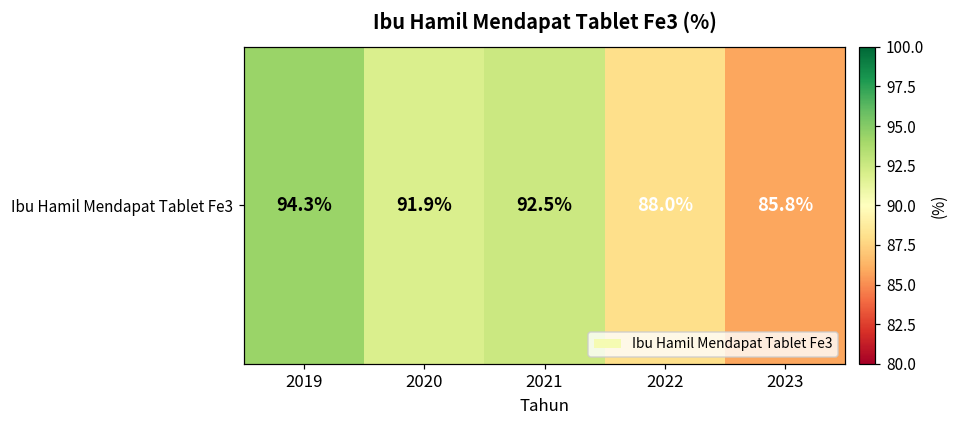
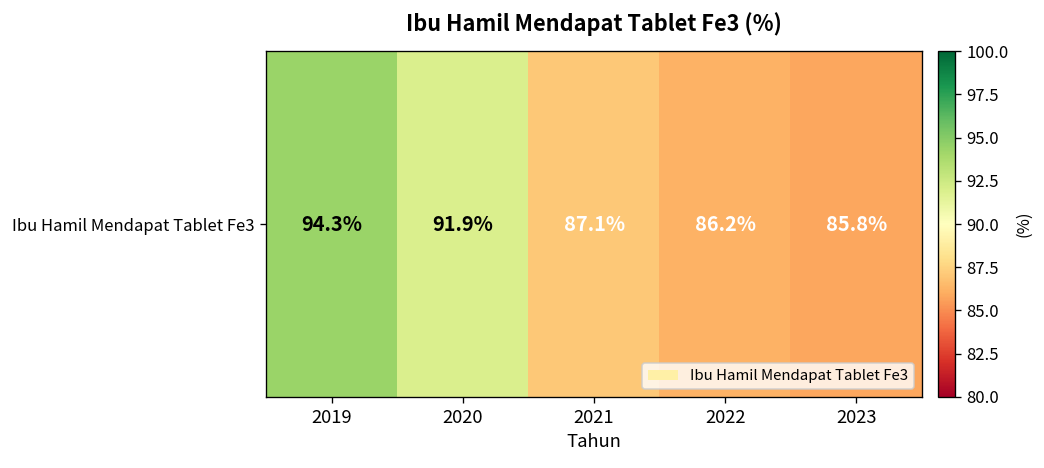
  {
    "Ibu Hamil Mendapat Tablet Fe3": {
      "2019": "94.3%",
      "2020": "91.9%",
-     "2021": "92.5%",
-     "2022": "88.0%",
+     "2021": "87.1%",
+     "2022": "86.2%",
      "2023": "85.8%"
    }
  }
